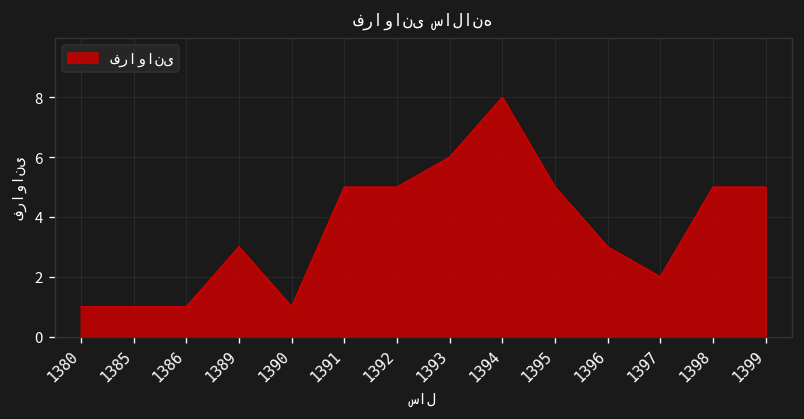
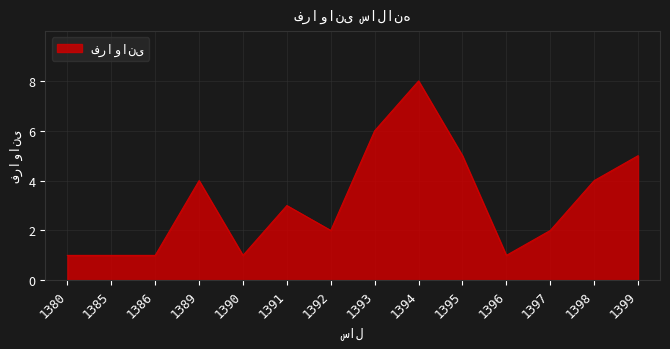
  {
    "1380": 1,
    "1385": 1,
    "1386": 1,
-   "1389": 3,
+   "1389": 4,
    "1390": 1,
-   "1391": 5,
-   "1392": 5,
+   "1391": 3,
+   "1392": 2,
    "1393": 6,
    "1394": 8,
    "1395": 5,
-   "1396": 3,
+   "1396": 1,
    "1397": 2,
-   "1398": 5,
+   "1398": 4,
    "1399": 5
  }
